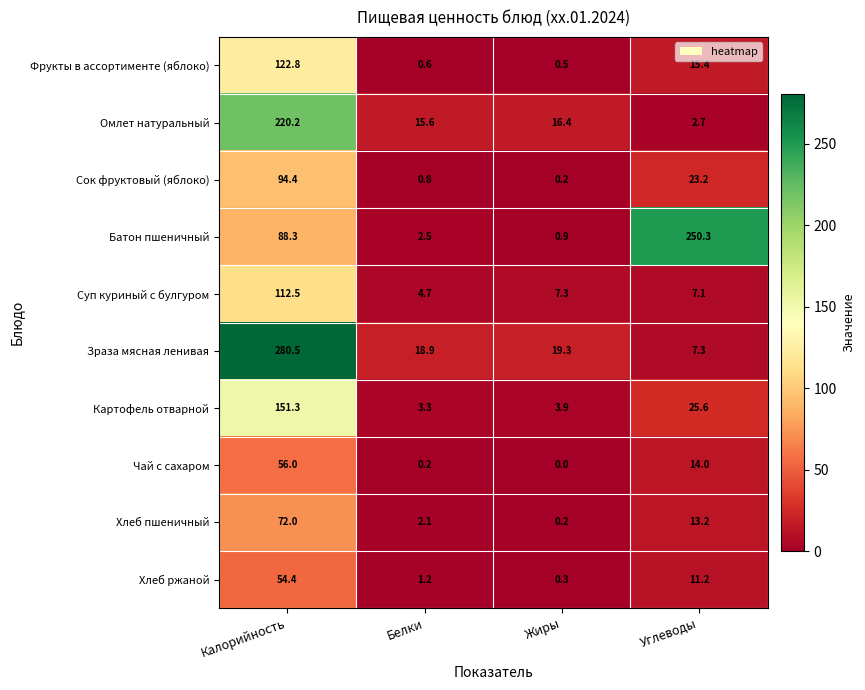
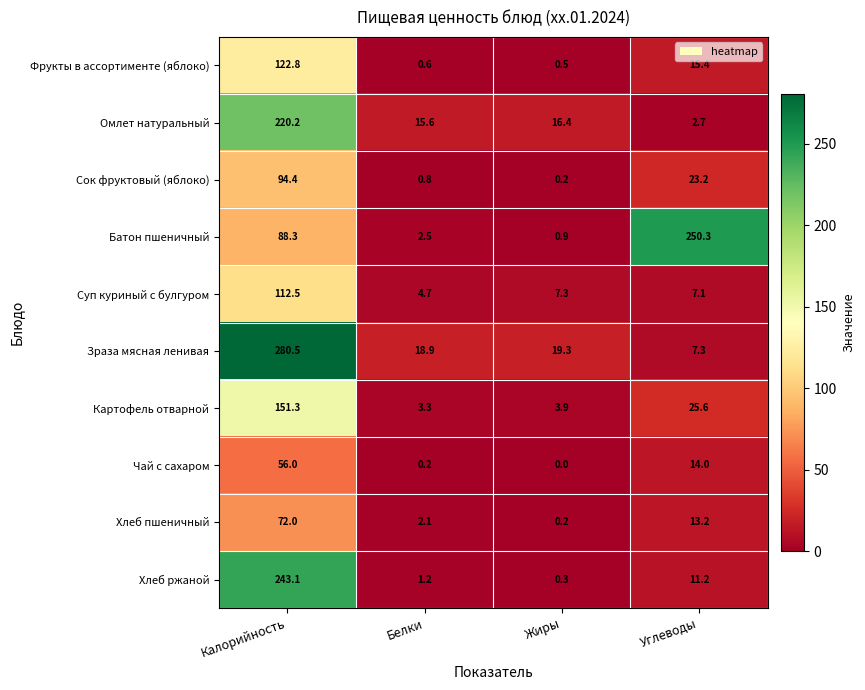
  {
    "Фрукты в ассортименте (яблоко)": {
      "Калорийность": 122.8,
      "Белки": 0.6,
      "Жиры": 0.5
    },
    "Омлет натуральный": {
      "Калорийность": 220.2,
      "Белки": 15.6,
      "Жиры": 16.4,
      "Углеводы": 2.7
    },
    "Сок фруктовый (яблоко)": {
      "Калорийность": 94.4,
      "Белки": 0.8,
      "Жиры": 0.2,
      "Углеводы": 23.2
    },
    "Батон пшеничный": {
      "Калорийность": 88.3,
      "Белки": 2.5,
      "Жиры": 0.9,
      "Углеводы": 250.3
    },
    "Суп куриный с булгуром": {
      "Калорийность": 112.5,
      "Белки": 4.7,
      "Жиры": 7.3,
      "Углеводы": 7.1
    },
    "Зраза мясная ленивая": {
      "Калорийность": 280.5,
      "Белки": 18.9,
      "Жиры": 19.3,
      "Углеводы": 7.3
    },
    "Картофель отварной": {
      "Калорийность": 151.3,
      "Белки": 3.3,
      "Жиры": 3.9,
      "Углеводы": 25.6
    },
    "Чай с сахаром": {
      "Калорийность": 56.0,
      "Белки": 0.2,
      "Жиры": 0.0,
      "Углеводы": 14.0
    },
    "Хлеб пшеничный": {
      "Калорийность": 72.0,
      "Белки": 2.1,
      "Жиры": 0.2,
      "Углеводы": 13.2
    },
    "Хлеб ржаной": {
-     "Калорийность": 54.4,
+     "Калорийность": 243.1,
      "Белки": 1.2,
      "Жиры": 0.3,
      "Углеводы": 11.2
    }
  }
